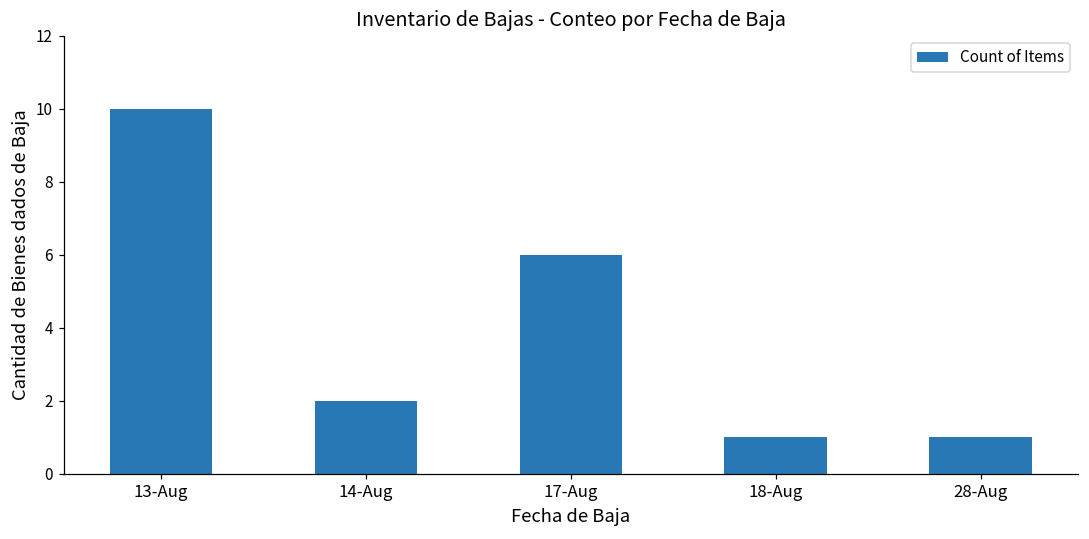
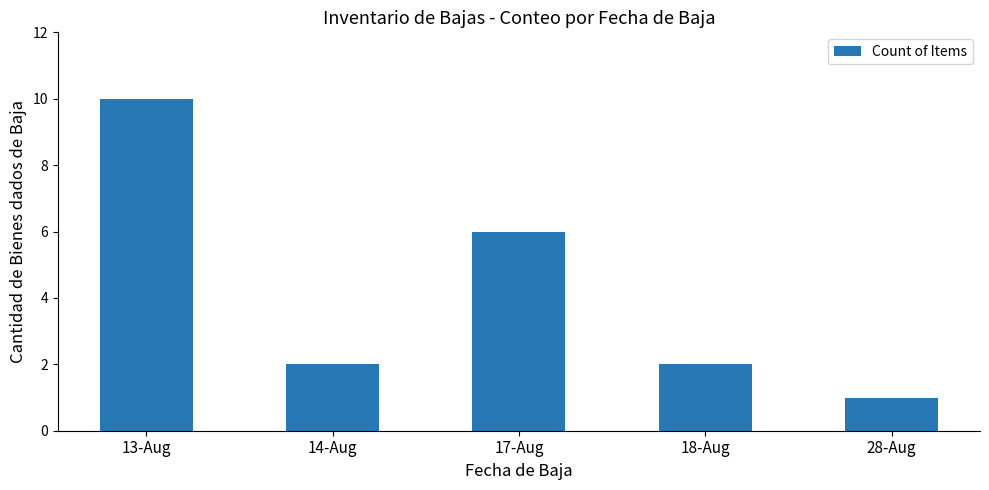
  {
    "13-Aug": 10,
    "14-Aug": 2,
    "17-Aug": 6,
-   "18-Aug": 1,
+   "18-Aug": 2,
    "28-Aug": 1
  }
